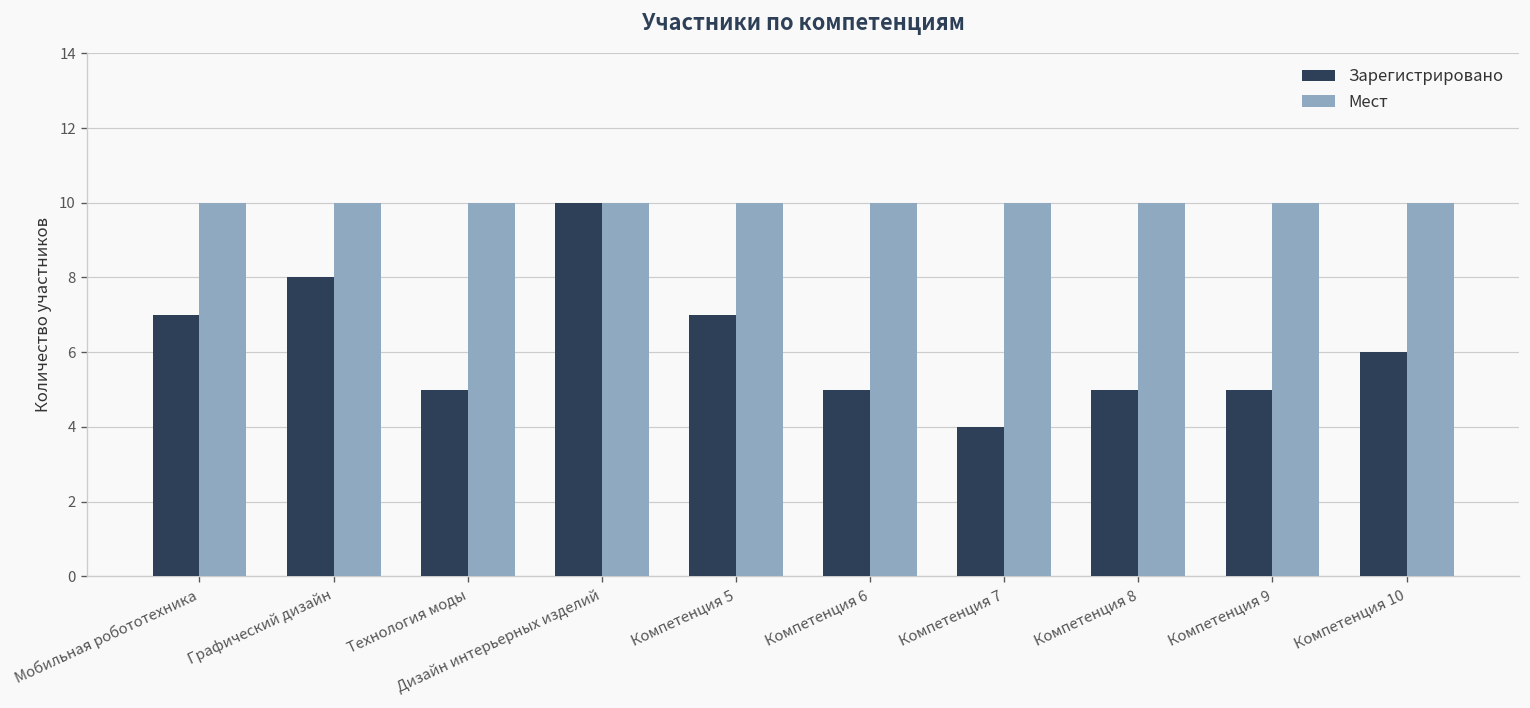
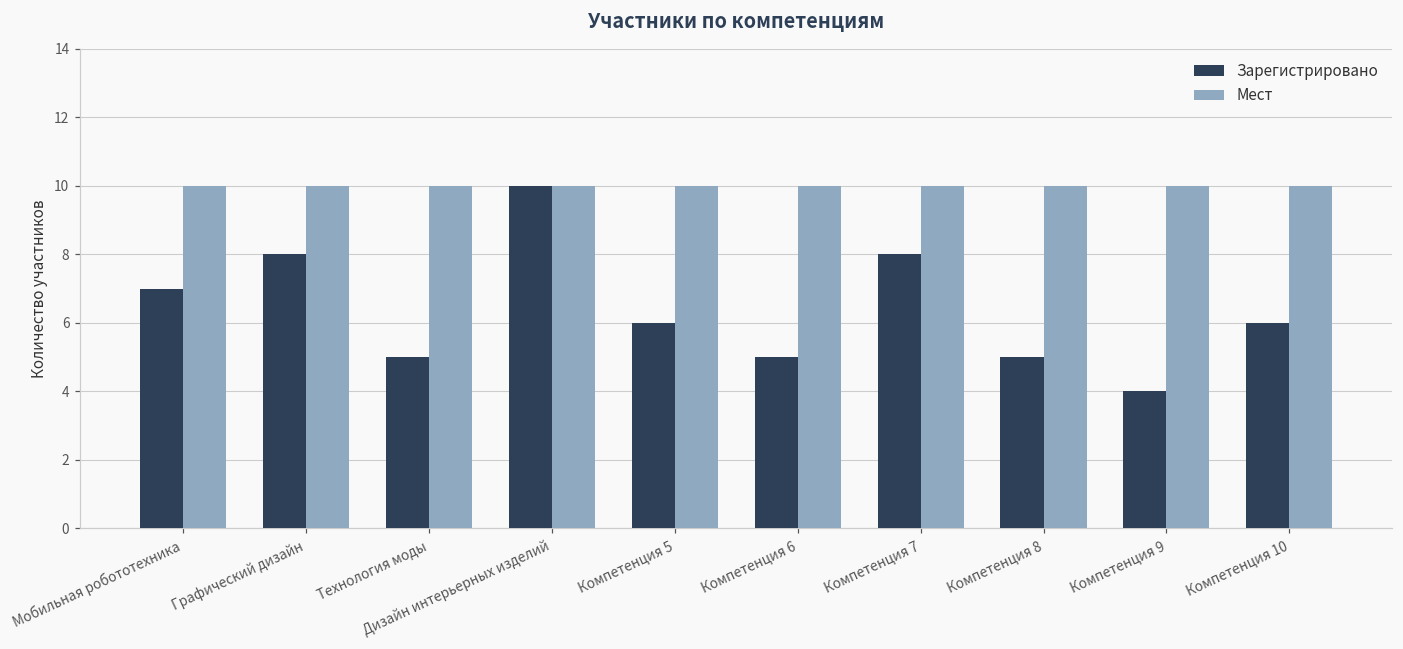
  {
    "Зарегистрировано": {
      "Мобильная робототехника": 7,
      "Графический дизайн": 8,
      "Технология моды": 5,
      "Дизайн интерьерных изделий": 10,
-     "Компетенция 5": 7,
+     "Компетенция 5": 6,
      "Компетенция 6": 5,
-     "Компетенция 7": 4,
+     "Компетенция 7": 8,
      "Компетенция 8": 5,
-     "Компетенция 9": 5,
+     "Компетенция 9": 4,
      "Компетенция 10": 6
    },
    "Мест": {
      "Мобильная робототехника": 10,
      "Графический дизайн": 10,
      "Технология моды": 10,
      "Дизайн интерьерных изделий": 10,
      "Компетенция 5": 10,
      "Компетенция 6": 10,
      "Компетенция 7": 10,
      "Компетенция 8": 10,
      "Компетенция 9": 10,
      "Компетенция 10": 10
    }
  }
